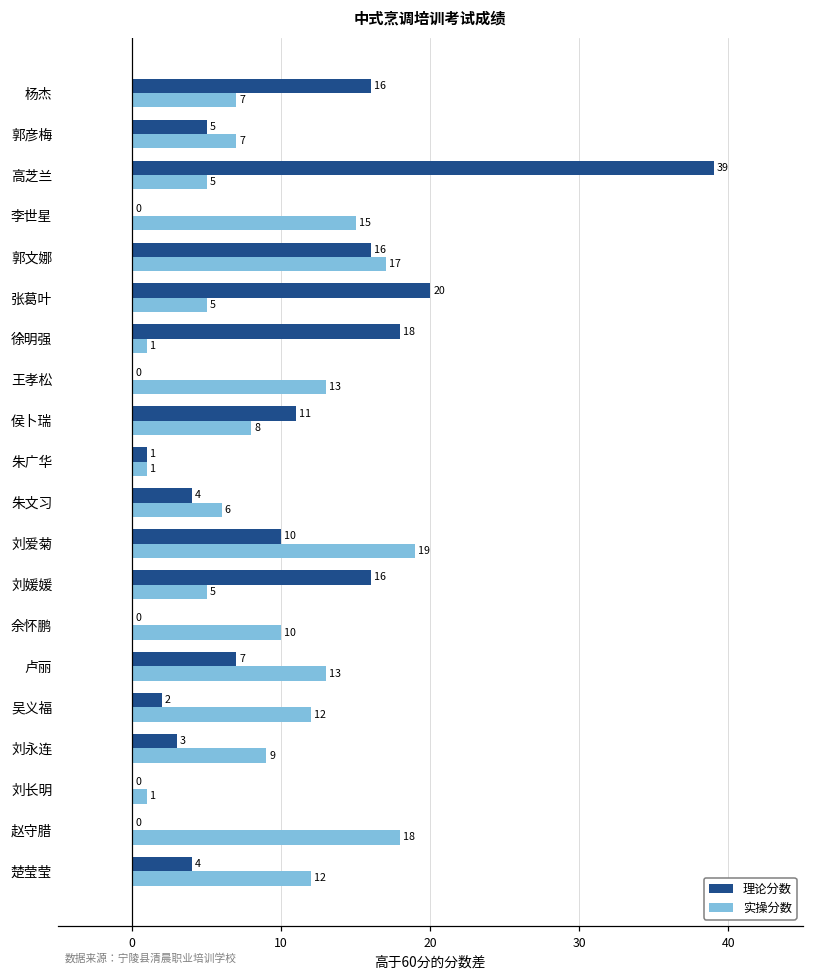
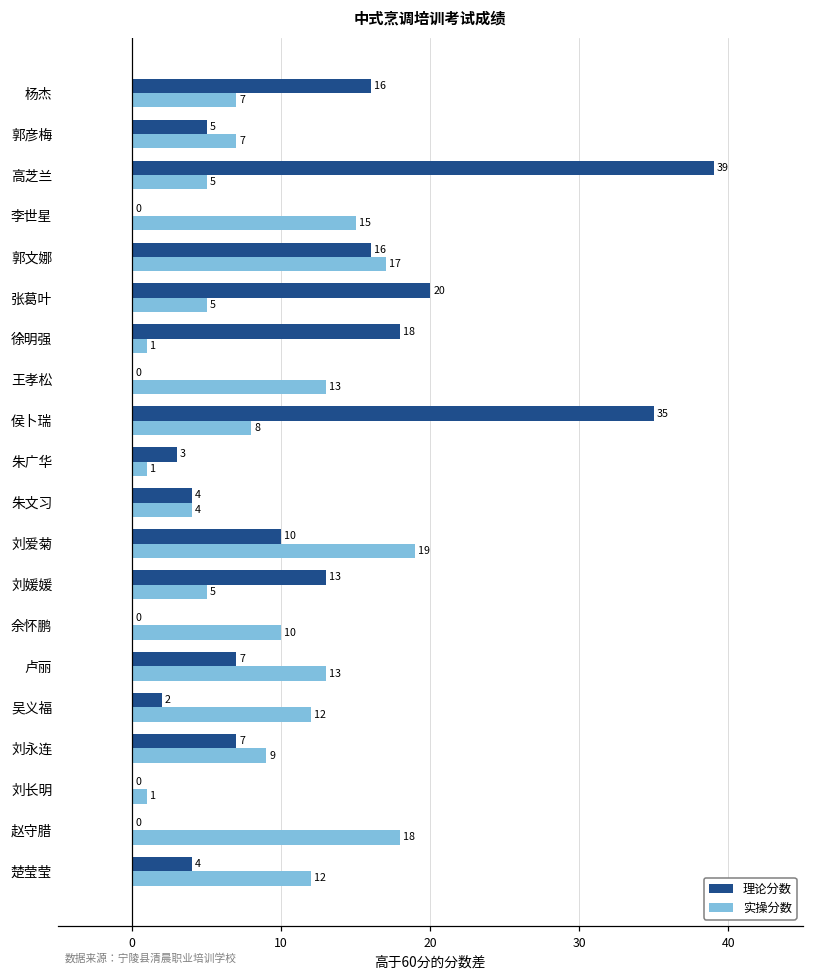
  {
    "理论分数": {
      "杨杰": 16,
      "郭彦梅": 5,
      "高芝兰": 39,
      "李世星": 0,
      "郭文娜": 16,
      "张葛叶": 20,
      "徐明强": 18,
      "王孝松": 0,
-     "侯卜瑞": 11,
-     "朱广华": 1,
+     "侯卜瑞": 35,
+     "朱广华": 3,
      "朱文习": 4,
      "刘爱菊": 10,
-     "刘媛媛": 16,
+     "刘媛媛": 13,
      "余怀鹏": 0,
      "卢丽": 7,
      "吴义福": 2,
-     "刘永连": 3,
+     "刘永连": 7,
      "刘长明": 0,
      "赵守腊": 0,
      "楚莹莹": 4
    },
    "实操分数": {
      "杨杰": 7,
      "郭彦梅": 7,
      "高芝兰": 5,
      "李世星": 15,
      "郭文娜": 17,
      "张葛叶": 5,
      "徐明强": 1,
      "王孝松": 13,
      "侯卜瑞": 8,
      "朱广华": 1,
-     "朱文习": 6,
+     "朱文习": 4,
      "刘爱菊": 19,
      "刘媛媛": 5,
      "余怀鹏": 10,
      "卢丽": 13,
      "吴义福": 12,
      "刘永连": 9,
      "刘长明": 1,
      "赵守腊": 18,
      "楚莹莹": 12
    }
  }
